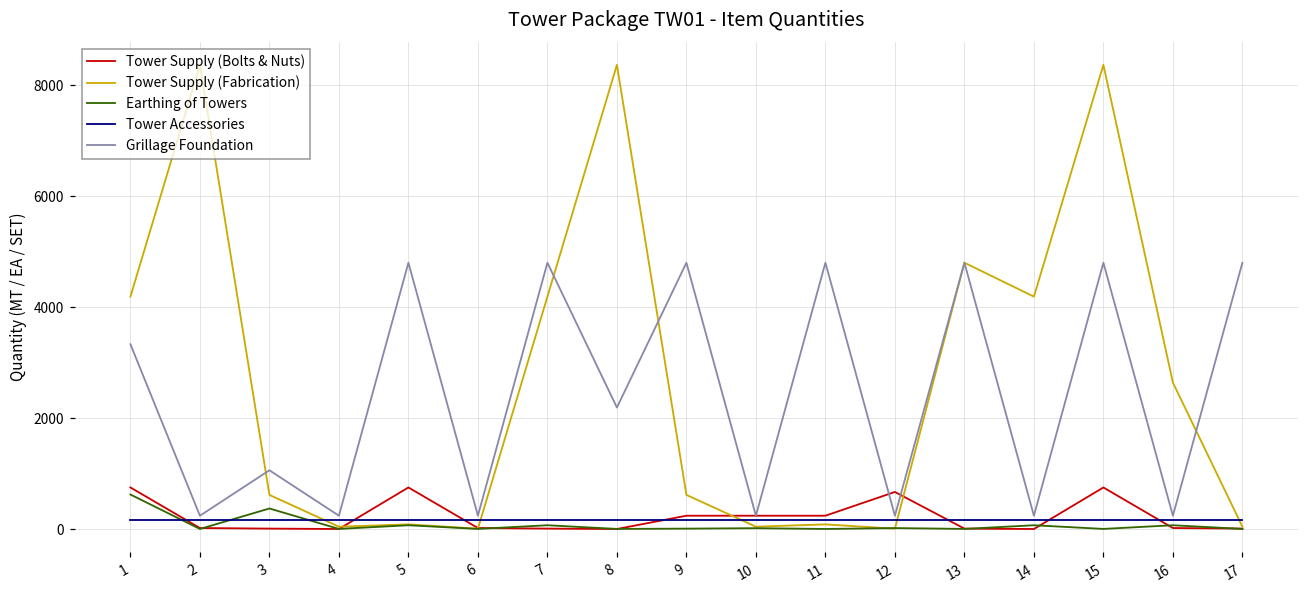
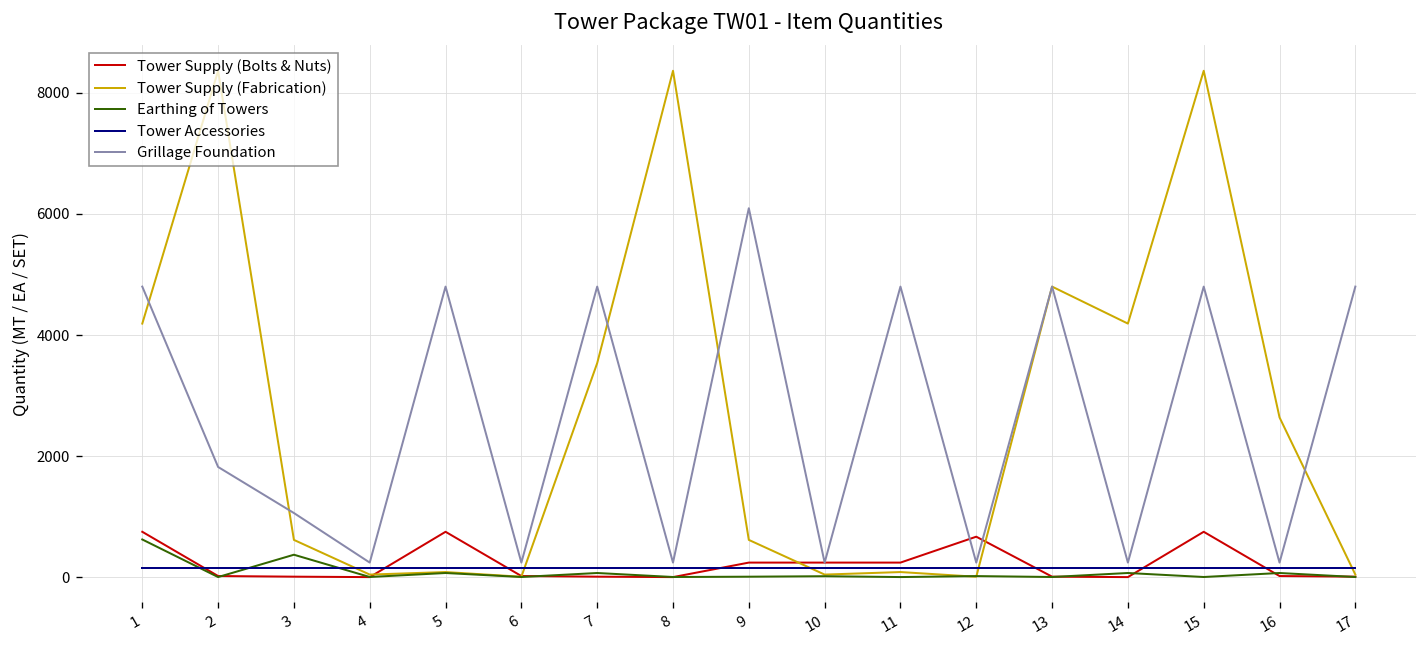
  {
    "Tower Supply (Bolts & Nuts)": {
      "1": 700,
      "3": 0,
      "5": 700,
      "7": 0,
      "9": 200,
      "11": 200,
      "12": 700,
      "14": 0,
      "15": 700
    },
    "Tower Supply (Fabrication)": {
      "1": 4200,
      "3": 600,
-     "7": 4200,
+     "7": 3500,
      "8": 8400,
      "9": 600,
      "11": 100,
      "14": 4200,
      "15": 8400,
      "16": 2600
    },
    "Earthing of Towers": {
      "1": 600,
      "3": 400,
      "7": 100,
      "9": 0,
      "11": 0,
      "14": 100,
      "15": 0
    },
    "Tower Accessories": {
      "1": 200,
      "2": 200,
      "3": 200,
      "4": 200,
      "5": 200,
      "6": 200,
      "7": 200,
      "8": 200,
      "9": 200,
      "10": 200,
      "11": 200,
      "12": 200,
      "13": 200,
      "14": 200,
      "15": 200,
      "16": 200,
      "17": 200
    },
    "Grillage Foundation": {
-     "1": 3300,
-     "2": 200,
+     "1": 4800,
+     "2": 1800,
      "3": 1100,
      "4": 200,
      "5": 4800,
      "6": 200,
      "7": 4800,
-     "8": 2200,
-     "9": 4800,
+     "8": 200,
+     "9": 6100,
      "11": 4800,
      "12": 200,
      "14": 200,
      "15": 4800,
      "16": 200,
      "17": 4800
    }
  }
